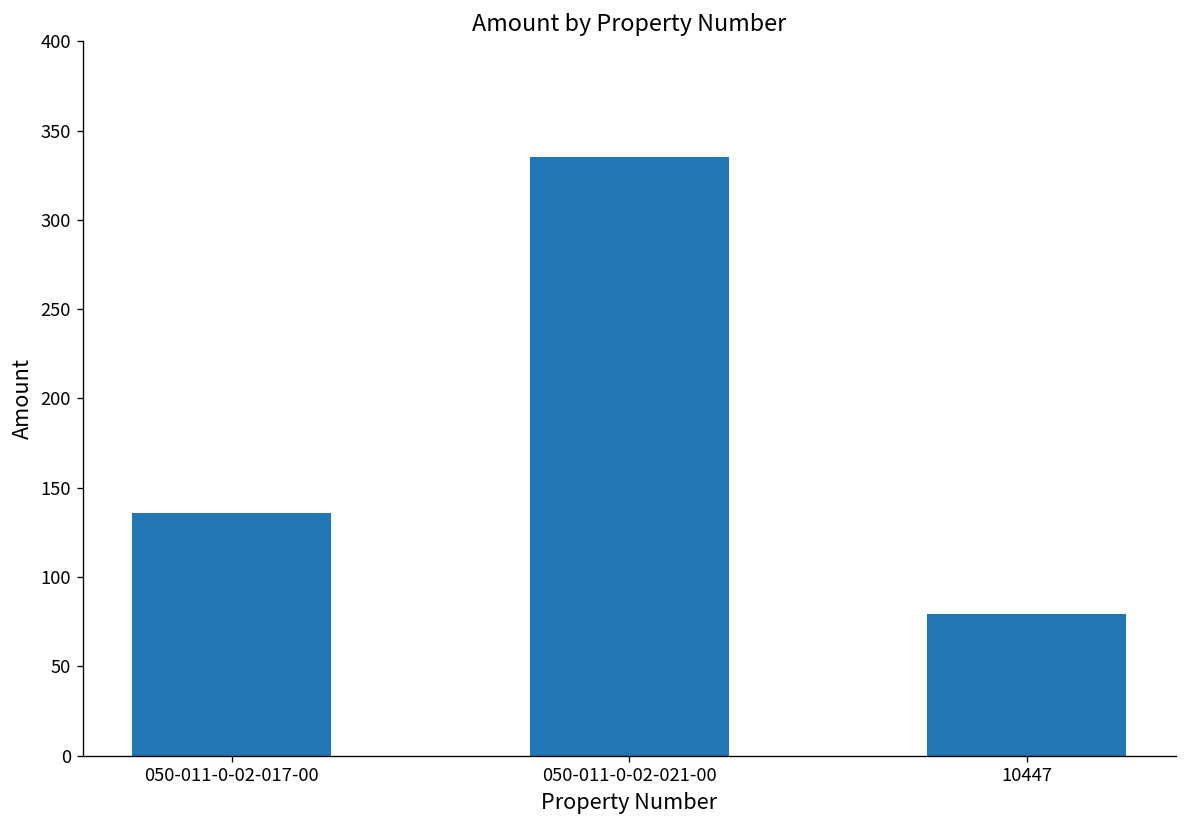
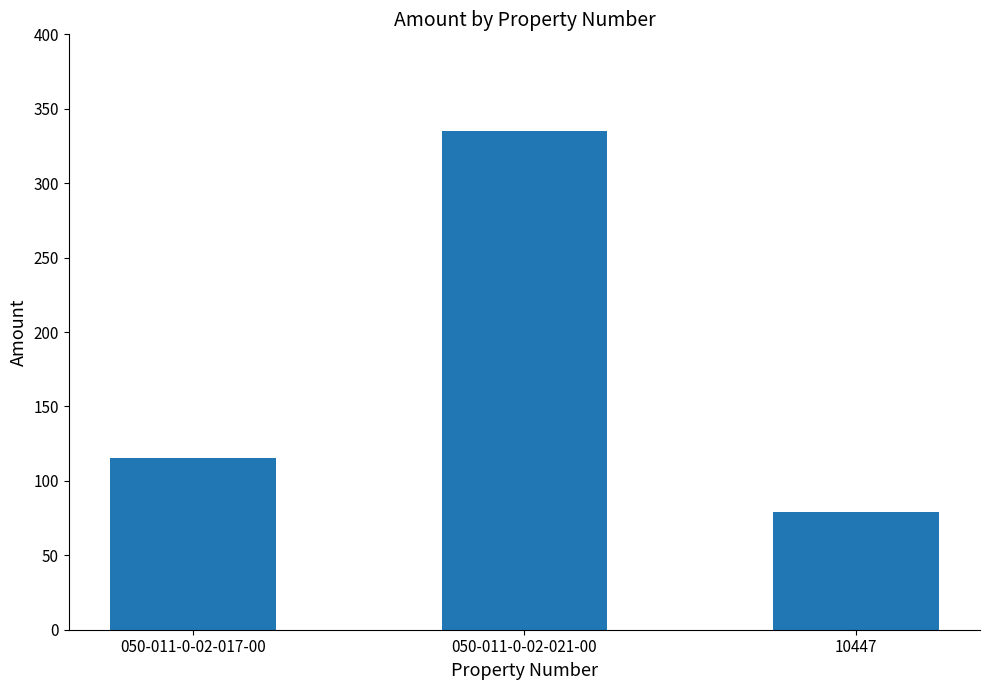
  {
-   "050-011-0-02-017-00": 136,
+   "050-011-0-02-017-00": 115,
    "050-011-0-02-021-00": 335,
    "10447": 79
  }
